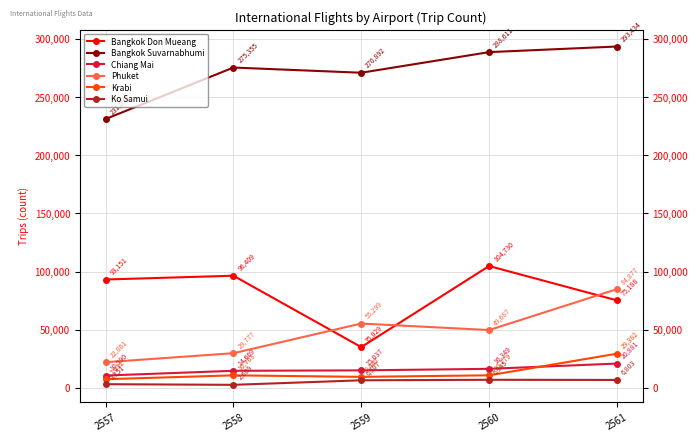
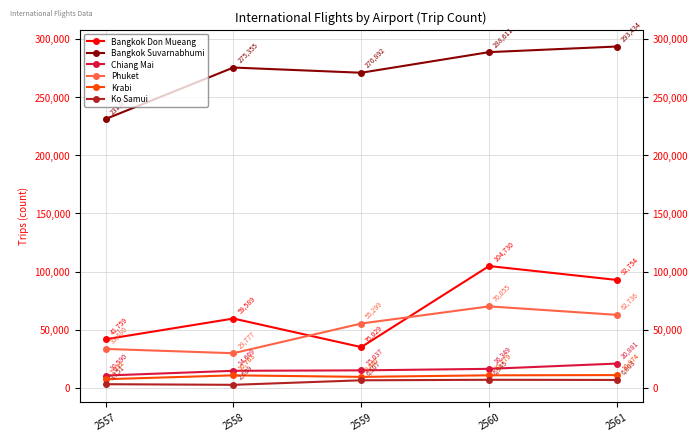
  {
    "Bangkok Don Mueang": {
-     "2557": "93,151",
-     "2558": "96,409",
+     "2557": "41,759",
+     "2558": "59,589",
      "2559": "35,029",
      "2560": "104,730",
-     "2561": "75,188"
+     "2561": "92,754"
    },
    "Bangkok Suvarnabhumi": {
      "2558": "275,355",
      "2559": "270,892",
      "2560": "288,611",
      "2561": "293,434"
    },
    "Phuket": {
-     "2557": "22,061",
+     "2557": "33,480",
      "2558": "29,777",
      "2559": "55,299",
-     "2560": "49,687",
-     "2561": "84,877"
+     "2560": "70,055",
+     "2561": "62,736"
    },
    "Krabi": {
-     "2561": "29,382"
+     "2561": "10,974"
    }
  }
